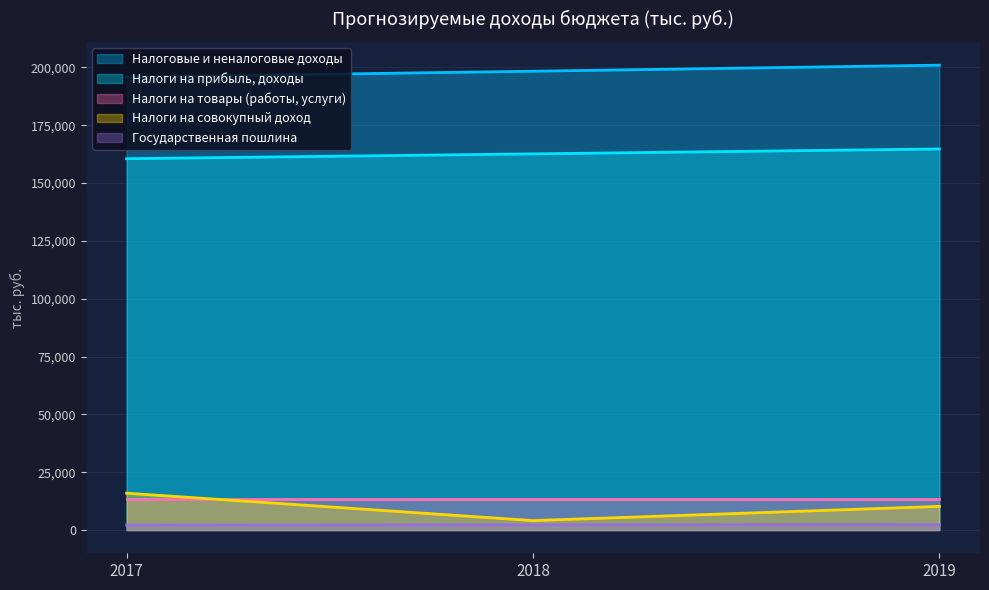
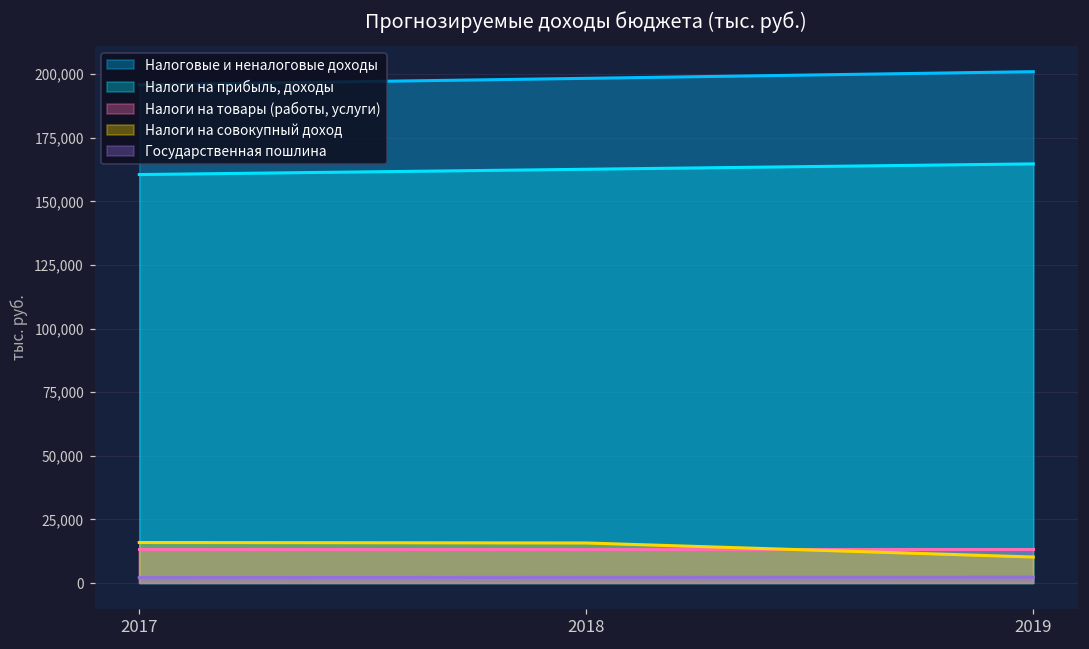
  {
    "Налоги на товары (работы, услуги)": {
      "2017": "13,000",
      "2018": "13,000",
      "2019": "13,000"
    },
    "Налоги на совокупный доход": {
      "2017": "16,000",
-     "2018": "4,000",
+     "2018": "16,000",
      "2019": "10,000"
    },
    "Государственная пошлина": {
      "2017": "2,000",
      "2018": "2,000",
      "2019": "2,000"
    }
  }
